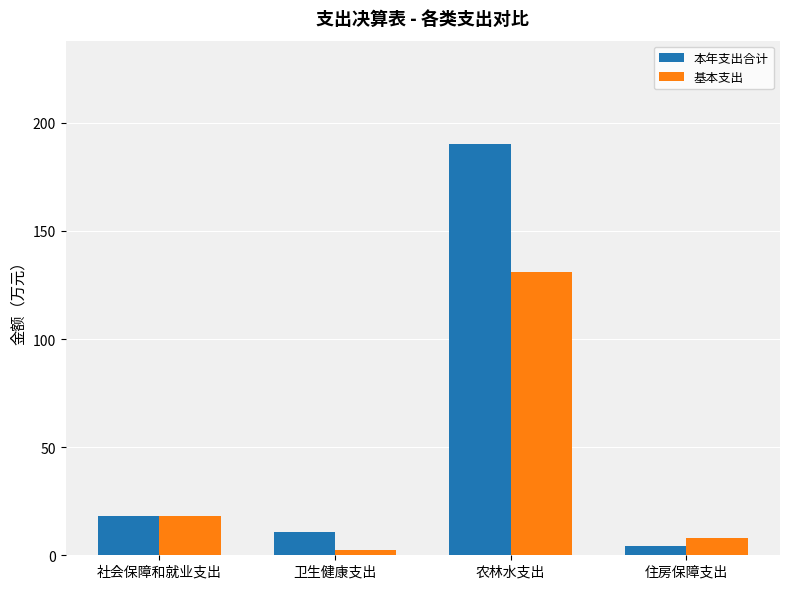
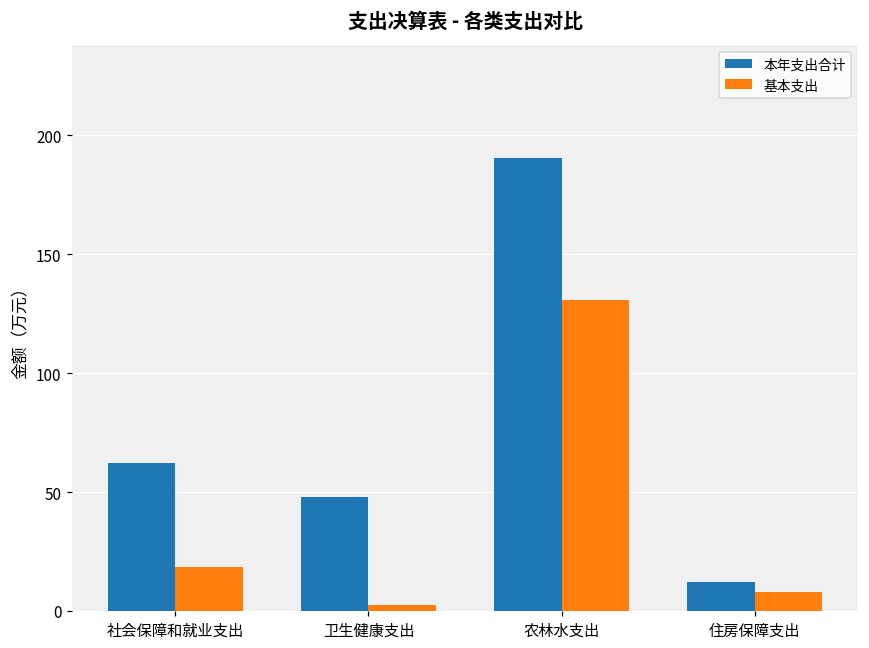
  {
    "本年支出合计": {
-     "社会保障和就业支出": 18,
-     "卫生健康支出": 11,
+     "社会保障和就业支出": 62,
+     "卫生健康支出": 48,
      "农林水支出": 190,
-     "住房保障支出": 4
+     "住房保障支出": 12
    },
    "基本支出": {
      "社会保障和就业支出": 18,
      "卫生健康支出": 3,
      "农林水支出": 131,
      "住房保障支出": 8
    }
  }
